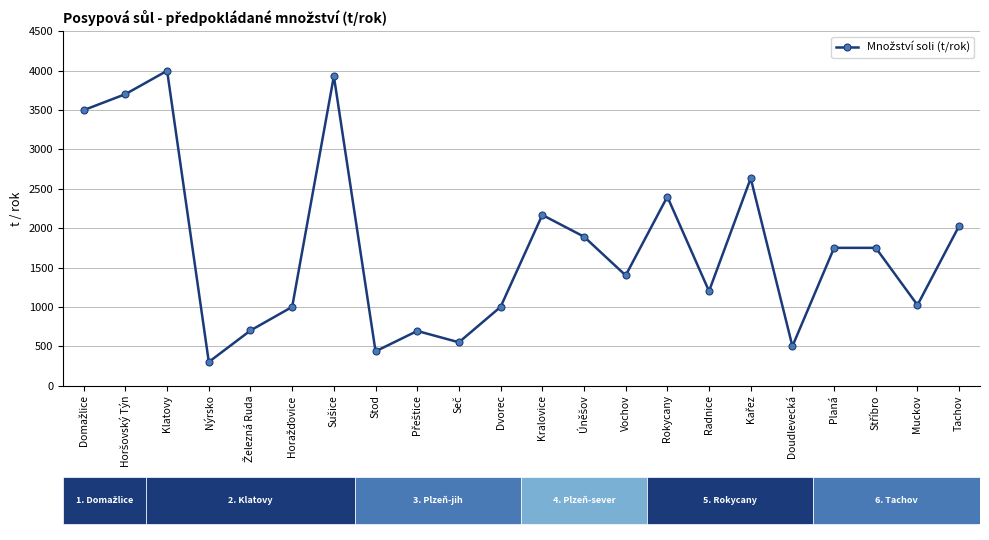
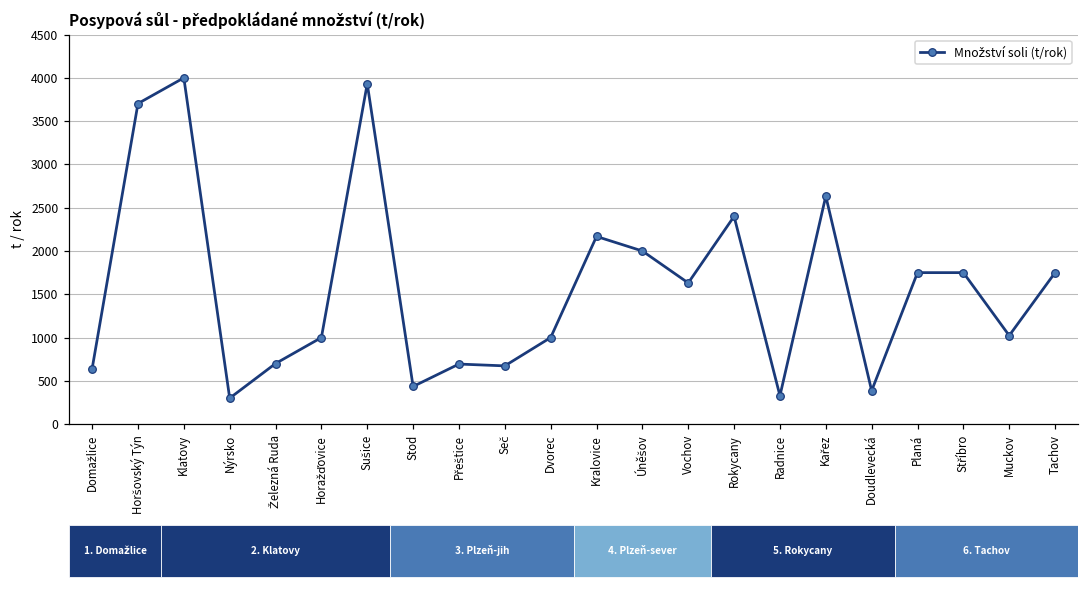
  {
    "Posypová sůl - předpokládané množství (t/rok)": {
-     "Domažlice": 3500,
+     "Domažlice": 600,
      "Horšovský Týn": 3700,
      "Klatovy": 4000,
      "Nýrsko": 300,
      "Železná Ruda": 700,
      "Horažďovice": 1000,
      "Sušice": 3900,
      "Stod": 400,
      "Přeštice": 700,
-     "Seč": 600,
+     "Seč": 700,
      "Dvorec": 1000,
      "Kralovice": 2200,
-     "Úněšov": 1900,
-     "Vochov": 1400,
+     "Úněšov": 2000,
+     "Vochov": 1600,
      "Rokycany": 2400,
-     "Radnice": 1200,
+     "Radnice": 300,
      "Kařez": 2600,
-     "Doudlevecká": 500,
+     "Doudlevecká": 400,
      "Planá": 1800,
      "Stříbro": 1800,
      "Muckov": 1000,
-     "Tachov": 2000
+     "Tachov": 1800
    }
  }
